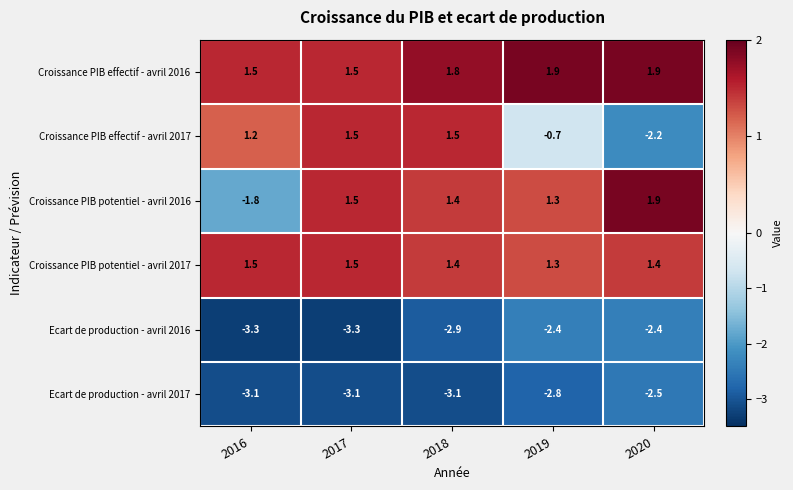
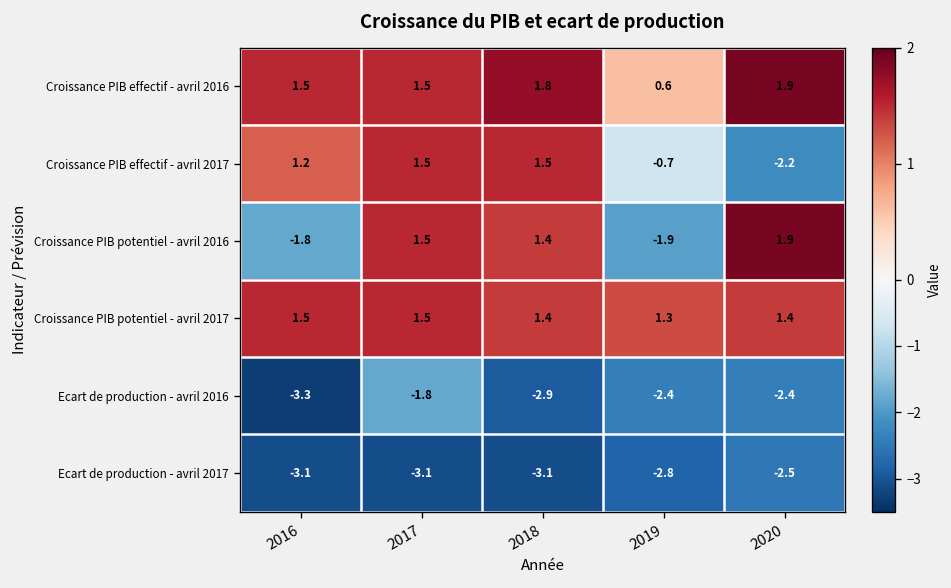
  {
    "Croissance PIB effectif - avril 2016": {
      "2016": 1.5,
      "2017": 1.5,
      "2018": 1.8,
-     "2019": 1.9,
+     "2019": 0.6,
      "2020": 1.9
    },
    "Croissance PIB effectif - avril 2017": {
      "2016": 1.2,
      "2017": 1.5,
      "2018": 1.5,
      "2019": -0.7,
      "2020": -2.2
    },
    "Croissance PIB potentiel - avril 2016": {
      "2016": -1.8,
      "2017": 1.5,
      "2018": 1.4,
-     "2019": 1.3,
+     "2019": -1.9,
      "2020": 1.9
    },
    "Croissance PIB potentiel - avril 2017": {
      "2016": 1.5,
      "2017": 1.5,
      "2018": 1.4,
      "2019": 1.3,
      "2020": 1.4
    },
    "Ecart de production - avril 2016": {
      "2016": -3.3,
-     "2017": -3.3,
+     "2017": -1.8,
      "2018": -2.9,
      "2019": -2.4,
      "2020": -2.4
    },
    "Ecart de production - avril 2017": {
      "2016": -3.1,
      "2017": -3.1,
      "2018": -3.1,
      "2019": -2.8,
      "2020": -2.5
    }
  }
